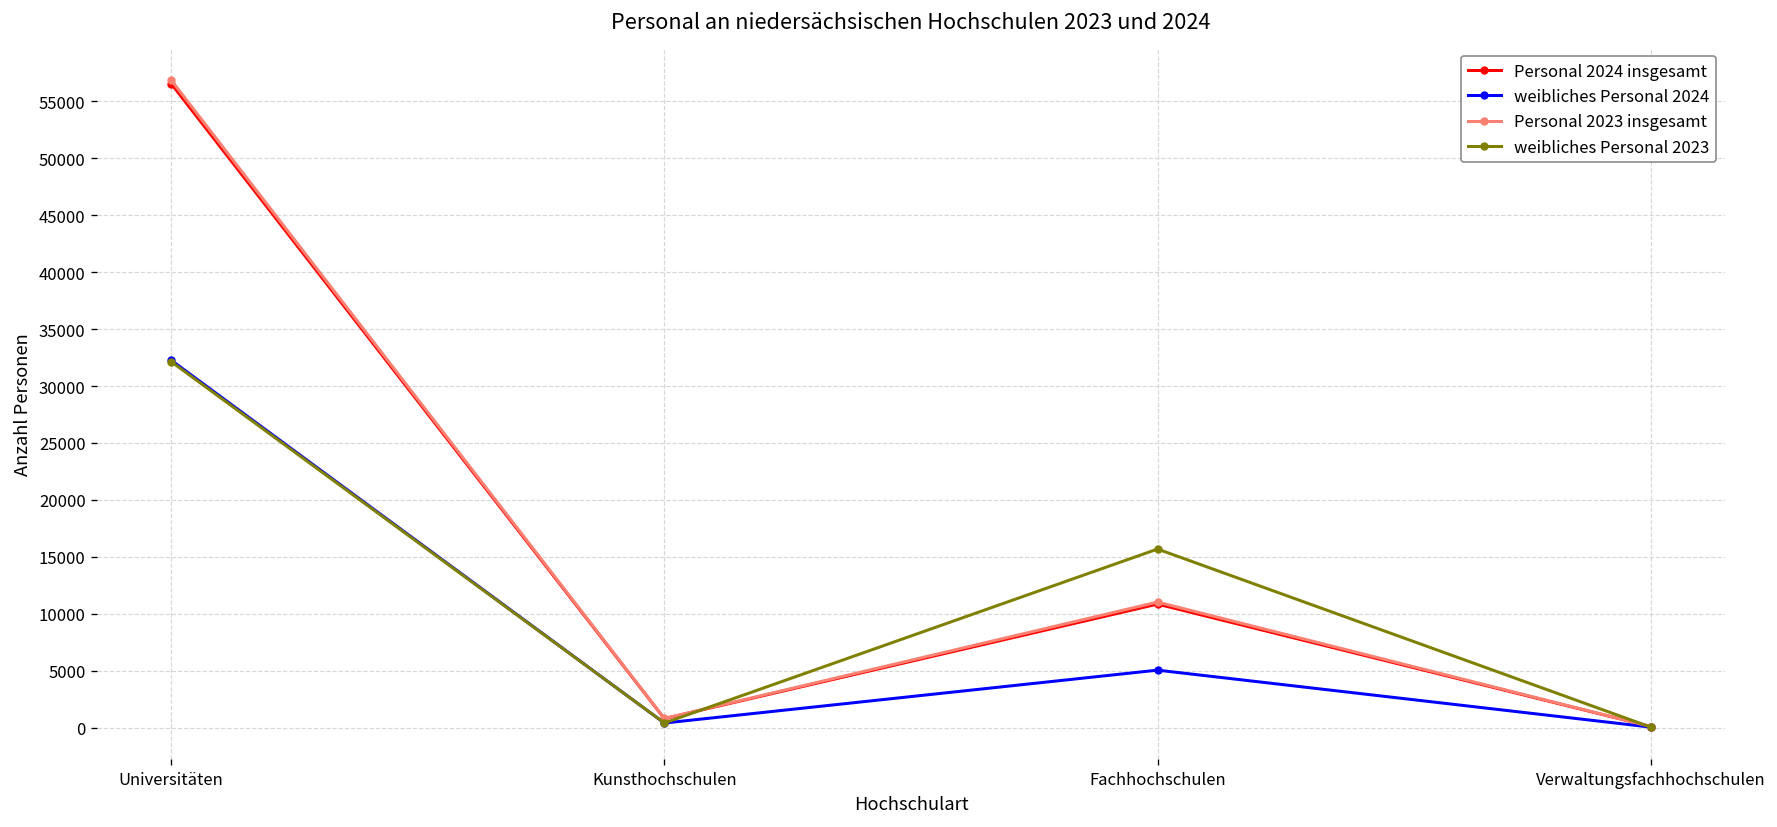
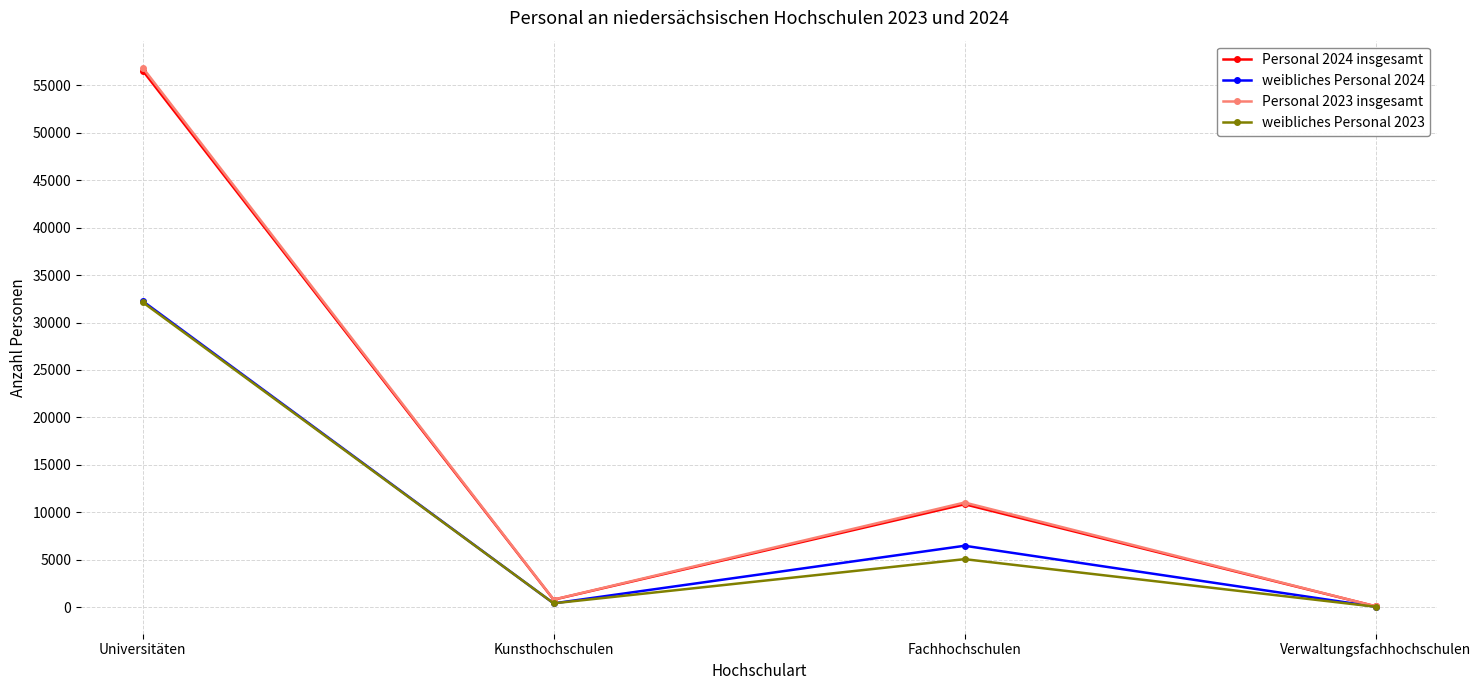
  {
    "Personal 2024 insgesamt": {
      "Universitäten": 57000
    },
    "weibliches Personal 2024": {
-     "Fachhochschulen": 5000
+     "Fachhochschulen": 6000
    },
    "Personal 2023 insgesamt": {
      "Universitäten": 57000
    },
    "weibliches Personal 2023": {
-     "Fachhochschulen": 16000
+     "Fachhochschulen": 5000
    }
  }
